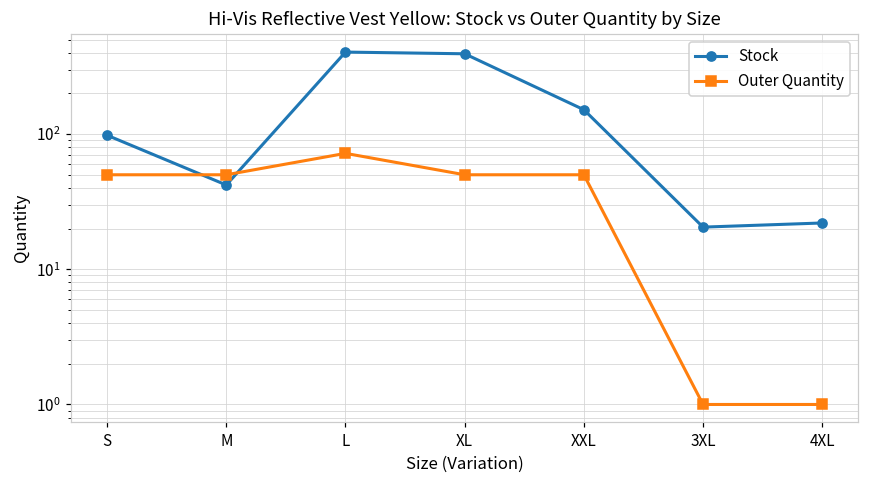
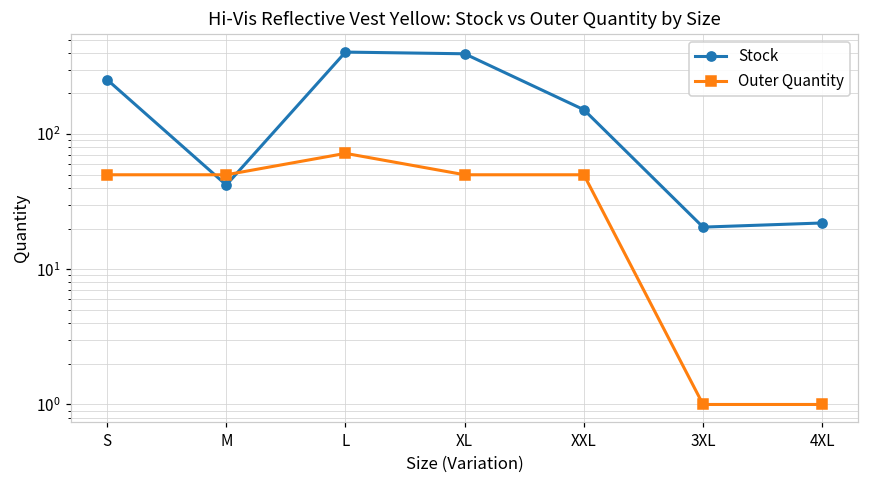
  {
    "Stock": {
-     "S": 100,
+     "S": 250,
      "M": 42,
      "L": 400,
      "XL": 390,
      "XXL": 150,
      "3XL": 21,
      "4XL": 22
    },
    "Outer Quantity": {
      "S": 50,
      "M": 50,
      "L": 70,
      "XL": 50,
      "XXL": 50,
      "3XL": 1,
      "4XL": 1
    }
  }
